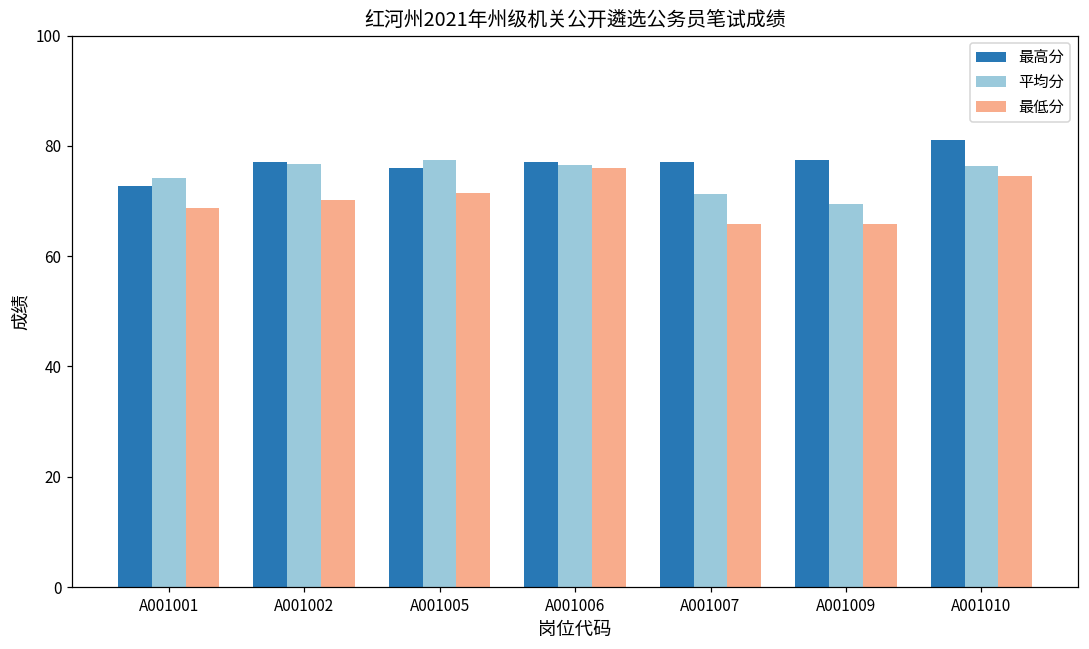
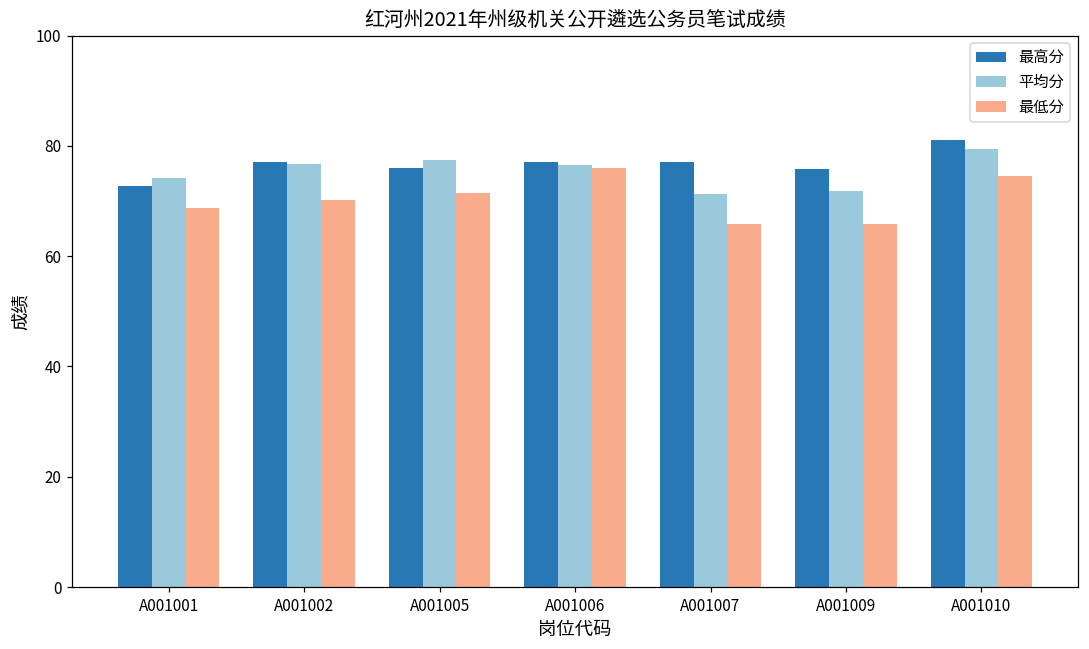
  {
    "最高分": {
      "A001001": 73,
      "A001002": 77,
      "A001005": 76,
      "A001006": 77,
      "A001007": 77,
-     "A001009": 77,
+     "A001009": 76,
      "A001010": 81
    },
    "平均分": {
      "A001001": 74,
      "A001002": 77,
      "A001005": 78,
      "A001006": 77,
      "A001007": 71,
-     "A001009": 70,
-     "A001010": 76
+     "A001009": 72,
+     "A001010": 79
    },
    "最低分": {
      "A001001": 69,
      "A001002": 70,
      "A001005": 72,
      "A001006": 76,
      "A001007": 66,
      "A001009": 66,
      "A001010": 75
    }
  }
